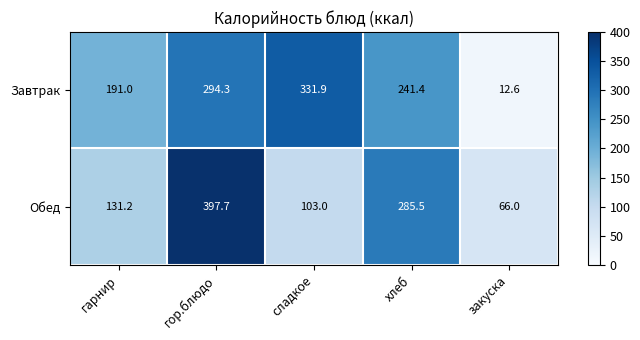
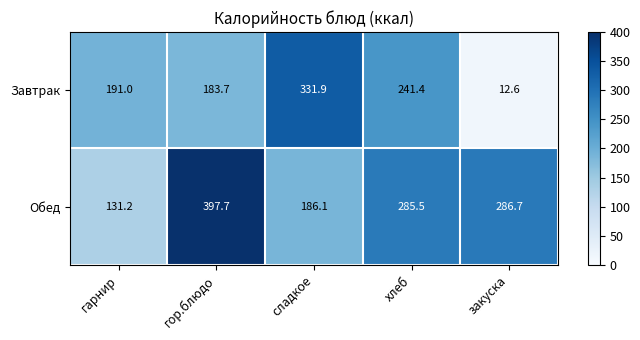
  {
    "Завтрак": {
      "гарнир": 191.0,
-     "гор.блюдо": 294.3,
+     "гор.блюдо": 183.7,
      "сладкое": 331.9,
      "хлеб": 241.4,
      "закуска": 12.6
    },
    "Обед": {
      "гарнир": 131.2,
      "гор.блюдо": 397.7,
-     "сладкое": 103.0,
+     "сладкое": 186.1,
      "хлеб": 285.5,
-     "закуска": 66.0
+     "закуска": 286.7
    }
  }
